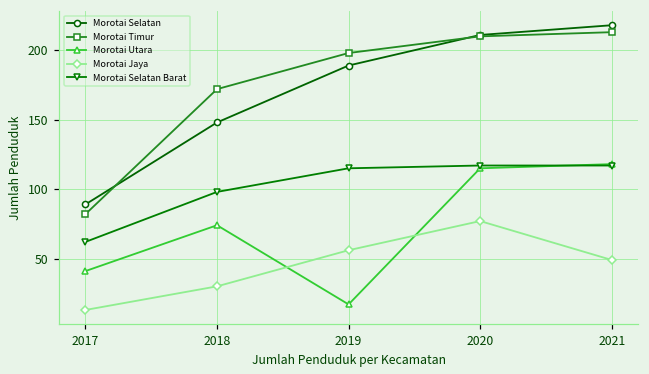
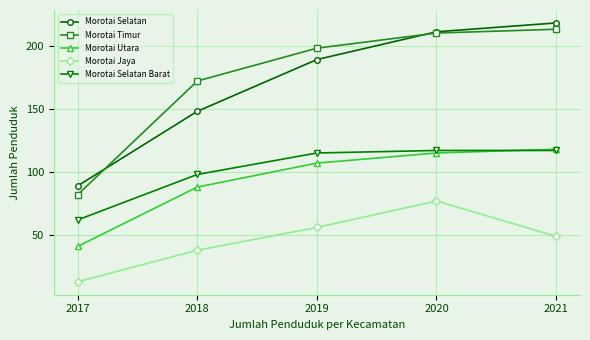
  {
    "Morotai Utara": {
      "2017": 41,
-     "2018": 74,
-     "2019": 17
+     "2018": 88,
+     "2019": 107
    },
    "Morotai Jaya": {
      "2017": 13,
-     "2018": 30,
+     "2018": 38,
      "2019": 56,
      "2020": 77,
      "2021": 49
    }
  }
